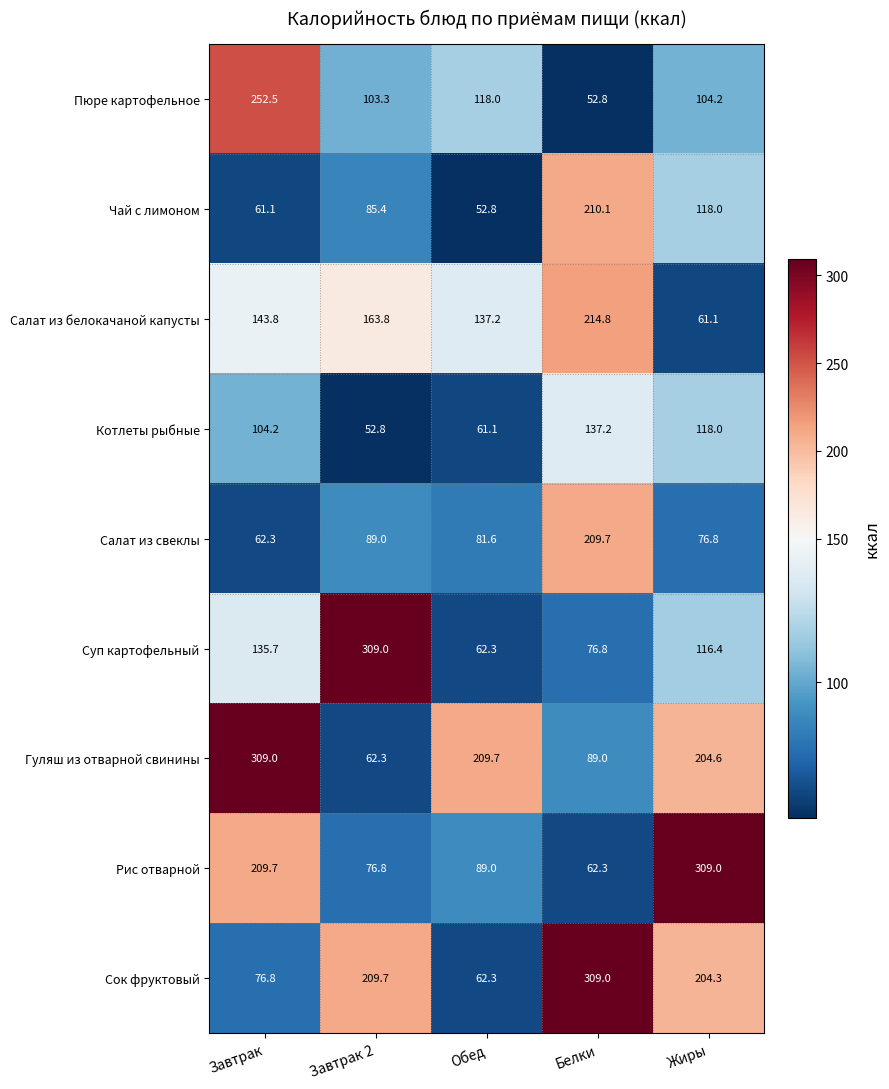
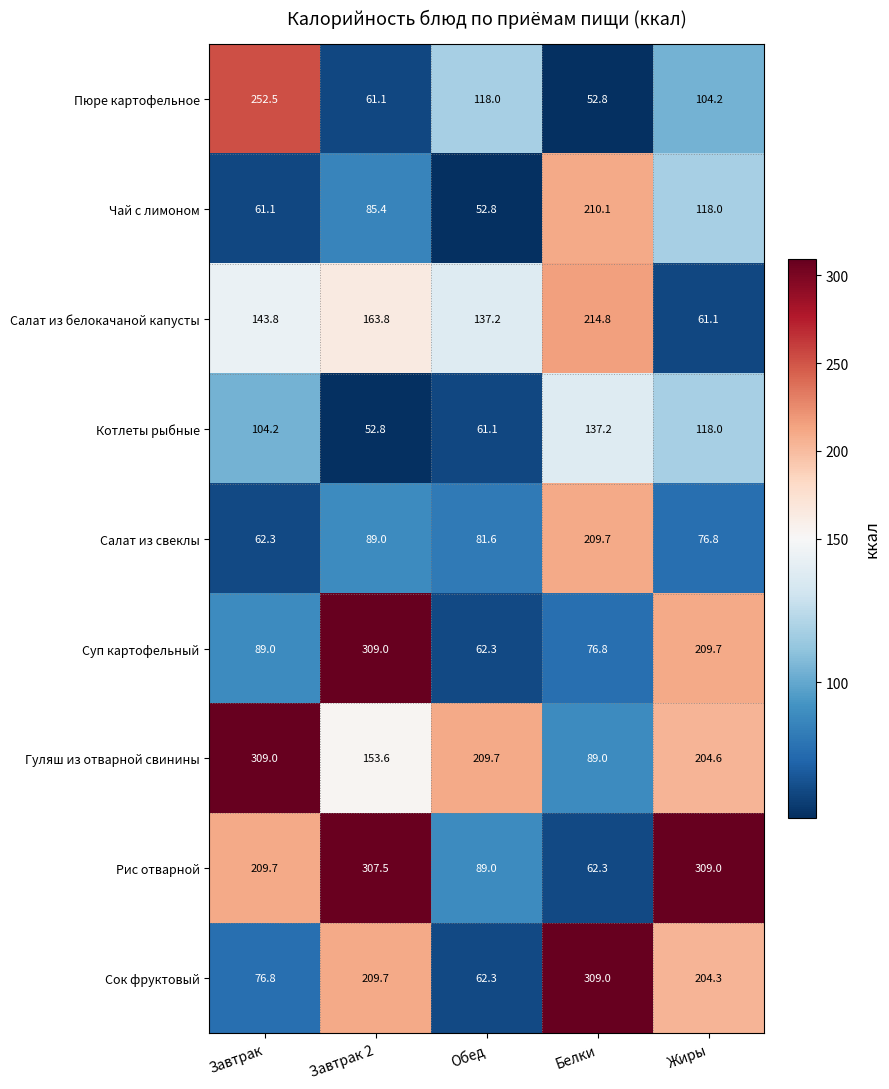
  {
    "Пюре картофельное": {
      "Завтрак": 252.5,
-     "Завтрак 2": 103.3,
+     "Завтрак 2": 61.1,
      "Обед": 118.0,
      "Белки": 52.8,
      "Жиры": 104.2
    },
    "Чай с лимоном": {
      "Завтрак": 61.1,
      "Завтрак 2": 85.4,
      "Обед": 52.8,
      "Белки": 210.1,
      "Жиры": 118.0
    },
    "Салат из белокачаной капусты": {
      "Завтрак": 143.8,
      "Завтрак 2": 163.8,
      "Обед": 137.2,
      "Белки": 214.8,
      "Жиры": 61.1
    },
    "Котлеты рыбные": {
      "Завтрак": 104.2,
      "Завтрак 2": 52.8,
      "Обед": 61.1,
      "Белки": 137.2,
      "Жиры": 118.0
    },
    "Салат из свеклы": {
      "Завтрак": 62.3,
      "Завтрак 2": 89.0,
      "Обед": 81.6,
      "Белки": 209.7,
      "Жиры": 76.8
    },
    "Суп картофельный": {
-     "Завтрак": 135.7,
+     "Завтрак": 89.0,
      "Завтрак 2": 309.0,
      "Обед": 62.3,
      "Белки": 76.8,
-     "Жиры": 116.4
+     "Жиры": 209.7
    },
    "Гуляш из отварной свинины": {
      "Завтрак": 309.0,
-     "Завтрак 2": 62.3,
+     "Завтрак 2": 153.6,
      "Обед": 209.7,
      "Белки": 89.0,
      "Жиры": 204.6
    },
    "Рис отварной": {
      "Завтрак": 209.7,
-     "Завтрак 2": 76.8,
+     "Завтрак 2": 307.5,
      "Обед": 89.0,
      "Белки": 62.3,
      "Жиры": 309.0
    },
    "Сок фруктовый": {
      "Завтрак": 76.8,
      "Завтрак 2": 209.7,
      "Обед": 62.3,
      "Белки": 309.0,
      "Жиры": 204.3
    }
  }
